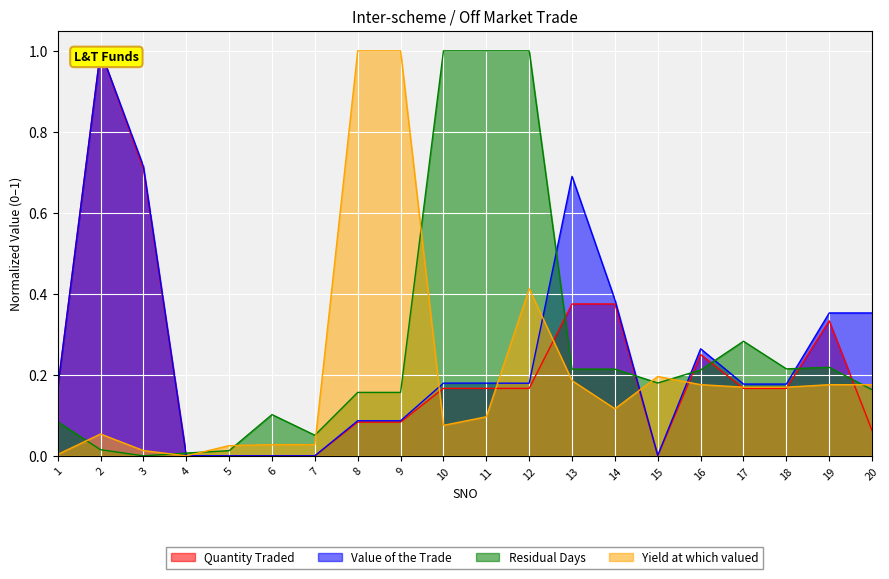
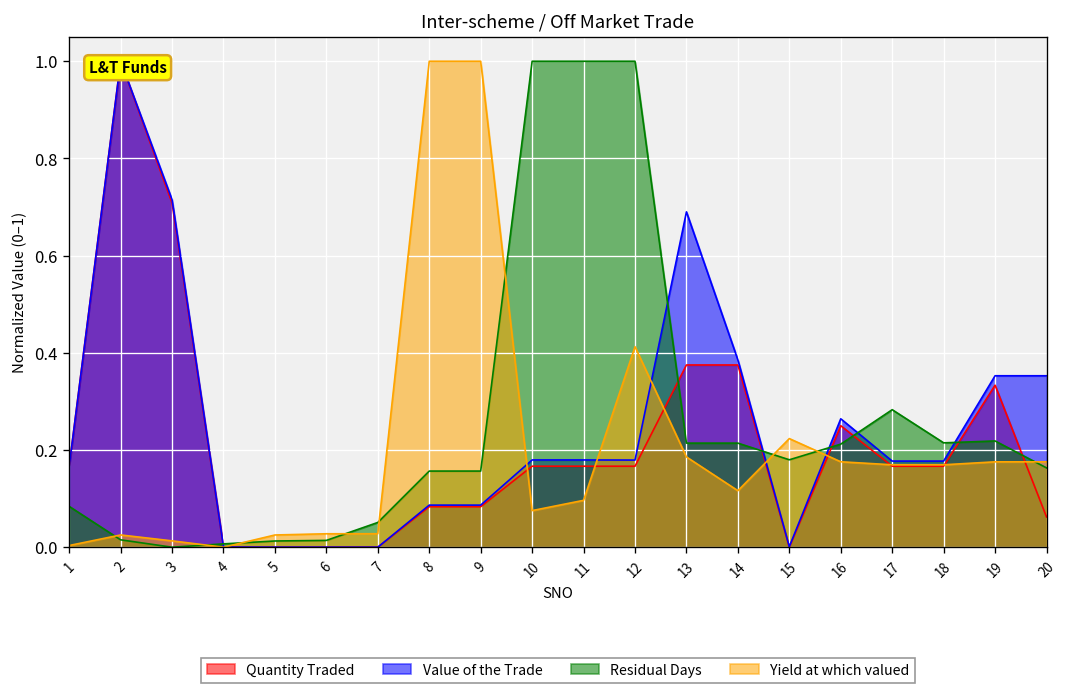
  {
    "Quantity Traded": {
      "3": 0.71,
      "10": 0.17,
      "11": 0.17,
      "12": 0.17,
      "13": 0.38,
      "14": 0.38,
      "16": 0.25,
      "19": 0.33,
      "20": 0.06
    },
    "Value of the Trade": {
      "3": 0.72,
      "10": 0.18,
      "11": 0.18,
      "12": 0.18,
      "13": 0.69,
      "14": 0.39,
      "16": 0.26,
      "17": 0.18,
      "18": 0.18,
      "19": 0.35,
      "20": 0.35
    },
    "Residual Days": {
      "1": 0.08,
      "2": 0.02,
      "3": 0.00,
      "4": 0.01,
      "5": 0.01,
-     "6": 0.10,
+     "6": 0.01,
      "7": 0.05,
      "8": 0.16,
      "9": 0.16,
      "10": 1.00,
      "11": 1.00,
      "12": 1.00,
      "13": 0.21,
      "14": 0.21,
      "15": 0.18,
      "16": 0.21,
      "17": 0.28,
      "18": 0.21,
      "19": 0.22,
      "20": 0.16
    },
    "Yield at which valued": {
      "1": 0.00,
-     "2": 0.05,
+     "2": 0.03,
      "3": 0.01,
      "5": 0.03,
      "6": 0.03,
      "7": 0.03,
      "8": 1.00,
      "9": 1.00,
      "10": 0.08,
      "11": 0.10,
      "12": 0.41,
      "13": 0.19,
      "14": 0.12,
-     "15": 0.20,
+     "15": 0.22,
      "16": 0.18,
      "19": 0.18,
      "20": 0.18
    }
  }
